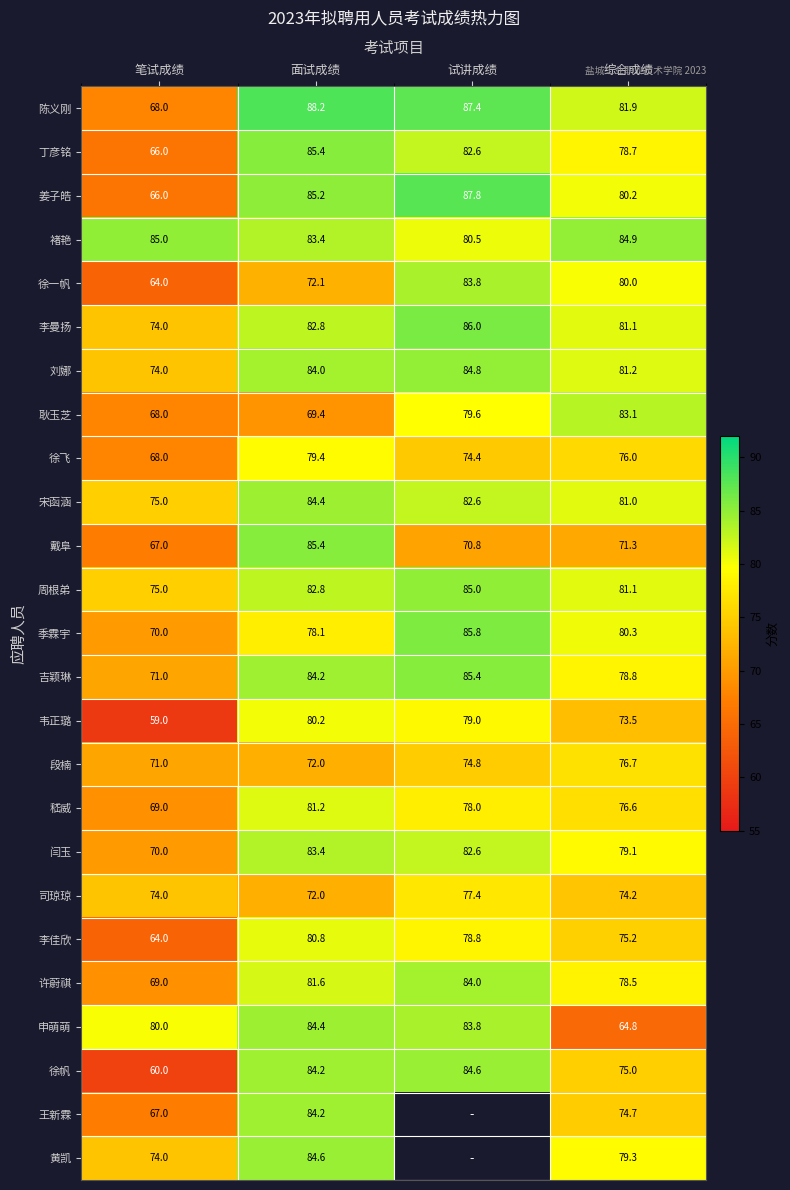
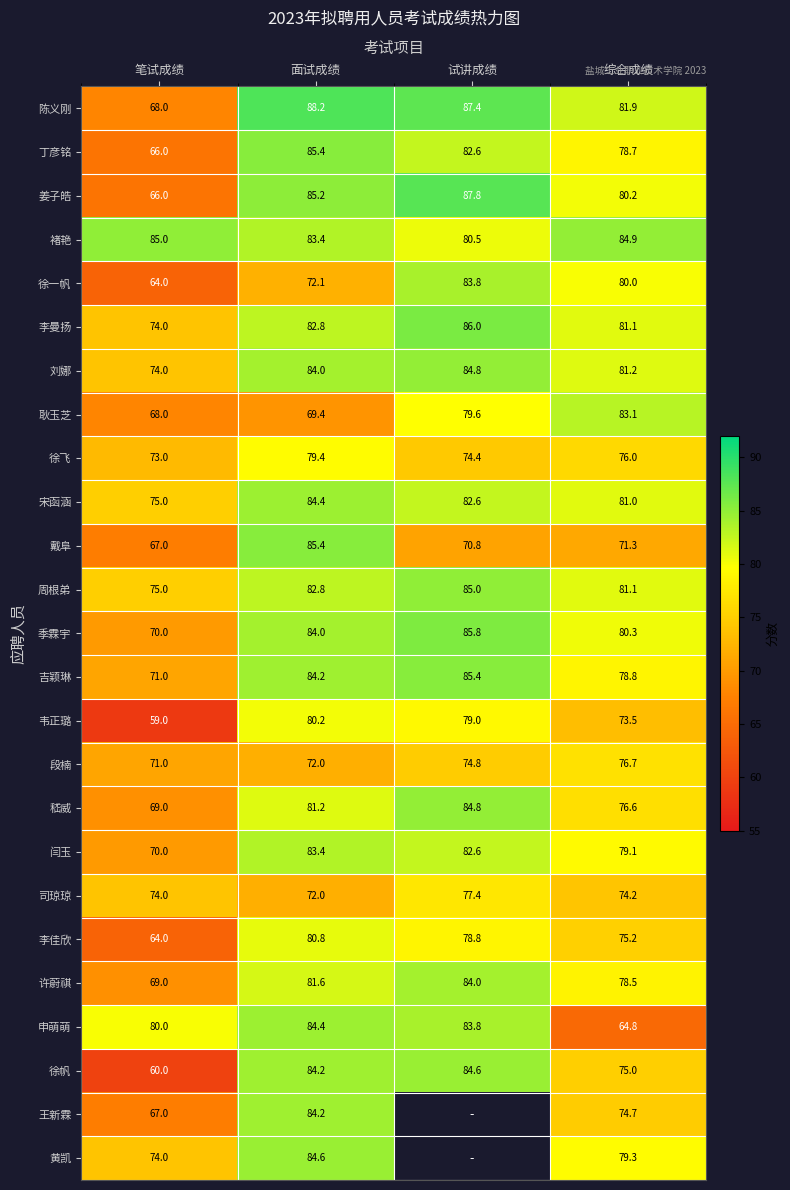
  {
    "陈义刚": {
      "笔试成绩": 68.0,
      "面试成绩": 88.2,
      "试讲成绩": 87.4,
      "综合成绩": 81.9
    },
    "丁彦铭": {
      "笔试成绩": 66.0,
      "面试成绩": 85.4,
      "试讲成绩": 82.6,
      "综合成绩": 78.7
    },
    "姜子皓": {
      "笔试成绩": 66.0,
      "面试成绩": 85.2,
      "试讲成绩": 87.8,
      "综合成绩": 80.2
    },
    "褚艳": {
      "笔试成绩": 85.0,
      "面试成绩": 83.4,
      "试讲成绩": 80.5,
      "综合成绩": 84.9
    },
    "徐一帆": {
      "笔试成绩": 64.0,
      "面试成绩": 72.1,
      "试讲成绩": 83.8,
      "综合成绩": 80.0
    },
    "李曼扬": {
      "笔试成绩": 74.0,
      "面试成绩": 82.8,
      "试讲成绩": 86.0,
      "综合成绩": 81.1
    },
    "刘娜": {
      "笔试成绩": 74.0,
      "面试成绩": 84.0,
      "试讲成绩": 84.8,
      "综合成绩": 81.2
    },
    "耿玉芝": {
      "笔试成绩": 68.0,
      "面试成绩": 69.4,
      "试讲成绩": 79.6,
      "综合成绩": 83.1
    },
    "徐飞": {
-     "笔试成绩": 68.0,
+     "笔试成绩": 73.0,
      "面试成绩": 79.4,
      "试讲成绩": 74.4,
      "综合成绩": 76.0
    },
    "宋函涵": {
      "笔试成绩": 75.0,
      "面试成绩": 84.4,
      "试讲成绩": 82.6,
      "综合成绩": 81.0
    },
    "戴阜": {
      "笔试成绩": 67.0,
      "面试成绩": 85.4,
      "试讲成绩": 70.8,
      "综合成绩": 71.3
    },
    "周根弟": {
      "笔试成绩": 75.0,
      "面试成绩": 82.8,
      "试讲成绩": 85.0,
      "综合成绩": 81.1
    },
    "季霖宇": {
      "笔试成绩": 70.0,
-     "面试成绩": 78.1,
+     "面试成绩": 84.0,
      "试讲成绩": 85.8,
      "综合成绩": 80.3
    },
    "吉颖琳": {
      "笔试成绩": 71.0,
      "面试成绩": 84.2,
      "试讲成绩": 85.4,
      "综合成绩": 78.8
    },
    "韦正璐": {
      "笔试成绩": 59.0,
      "面试成绩": 80.2,
      "试讲成绩": 79.0,
      "综合成绩": 73.5
    },
    "段楠": {
      "笔试成绩": 71.0,
      "面试成绩": 72.0,
      "试讲成绩": 74.8,
      "综合成绩": 76.7
    },
    "嵇威": {
      "笔试成绩": 69.0,
      "面试成绩": 81.2,
-     "试讲成绩": 78.0,
+     "试讲成绩": 84.8,
      "综合成绩": 76.6
    },
    "闫玉": {
      "笔试成绩": 70.0,
      "面试成绩": 83.4,
      "试讲成绩": 82.6,
      "综合成绩": 79.1
    },
    "司琼琼": {
      "笔试成绩": 74.0,
      "面试成绩": 72.0,
      "试讲成绩": 77.4,
      "综合成绩": 74.2
    },
    "李佳欣": {
      "笔试成绩": 64.0,
      "面试成绩": 80.8,
      "试讲成绩": 78.8,
      "综合成绩": 75.2
    },
    "许蔚祺": {
      "笔试成绩": 69.0,
      "面试成绩": 81.6,
      "试讲成绩": 84.0,
      "综合成绩": 78.5
    },
    "申萌萌": {
      "笔试成绩": 80.0,
      "面试成绩": 84.4,
      "试讲成绩": 83.8,
      "综合成绩": 64.8
    },
    "徐帆": {
      "笔试成绩": 60.0,
      "面试成绩": 84.2,
      "试讲成绩": 84.6,
      "综合成绩": 75.0
    },
    "王新霖": {
      "笔试成绩": 67.0,
      "面试成绩": 84.2,
      "综合成绩": 74.7
    },
    "黄凯": {
      "笔试成绩": 74.0,
      "面试成绩": 84.6,
      "综合成绩": 79.3
    }
  }
